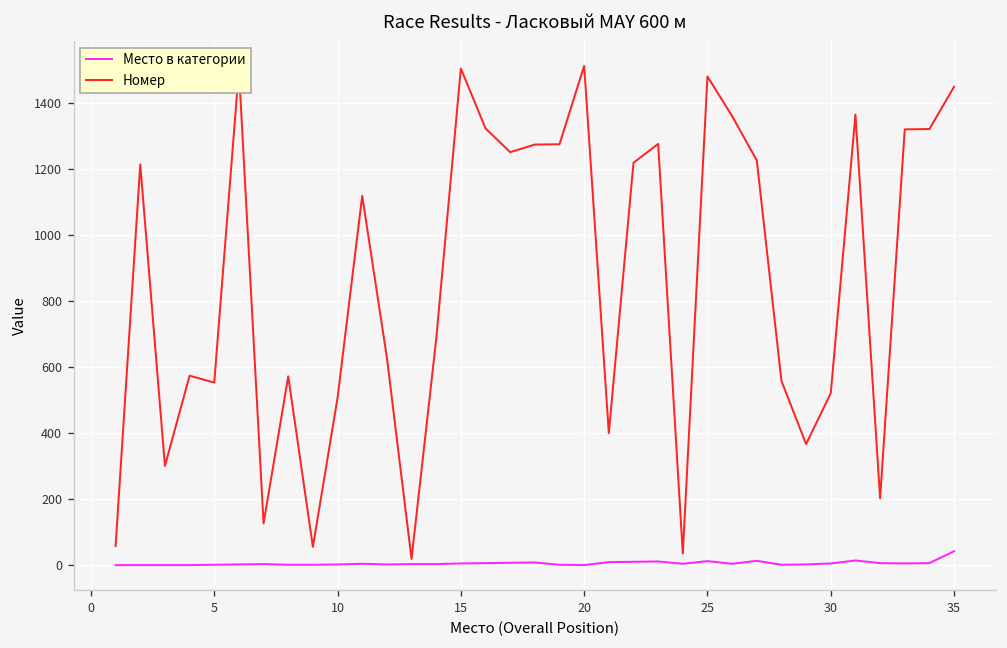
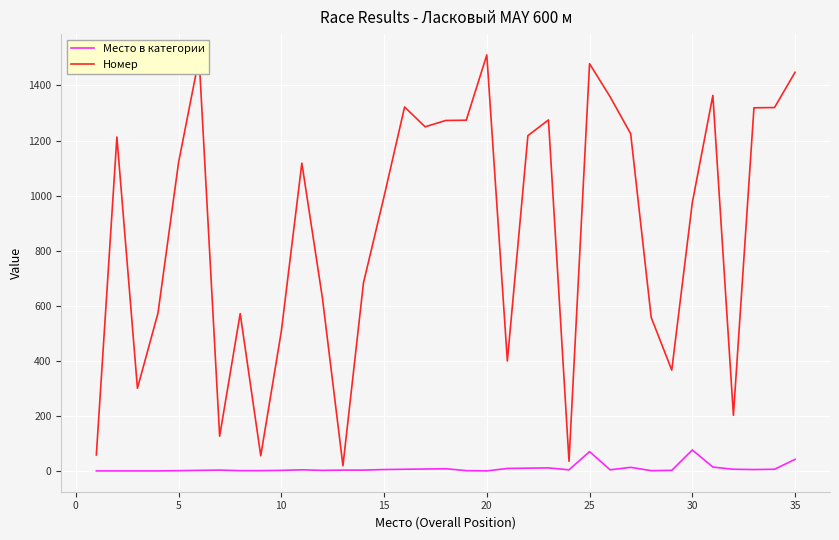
  {
    "Место в категории": {
      "5": 0,
      "10": 0,
      "15": 10,
      "20": 0,
-     "25": 10,
-     "30": 10,
+     "25": 70,
+     "30": 80,
      "35": 40
    },
    "Номер": {
-     "5": 550,
+     "5": 1120,
      "10": 510,
-     "15": 1500,
+     "15": 1000,
      "20": 1510,
      "25": 1480,
-     "30": 520,
+     "30": 980,
      "35": 1450
    }
  }
